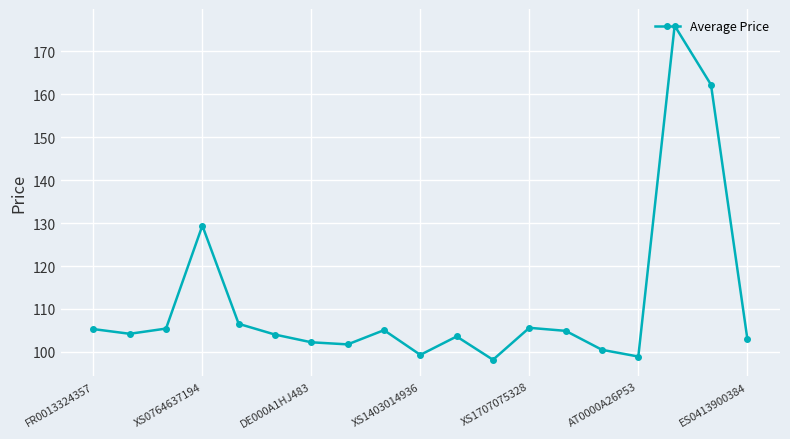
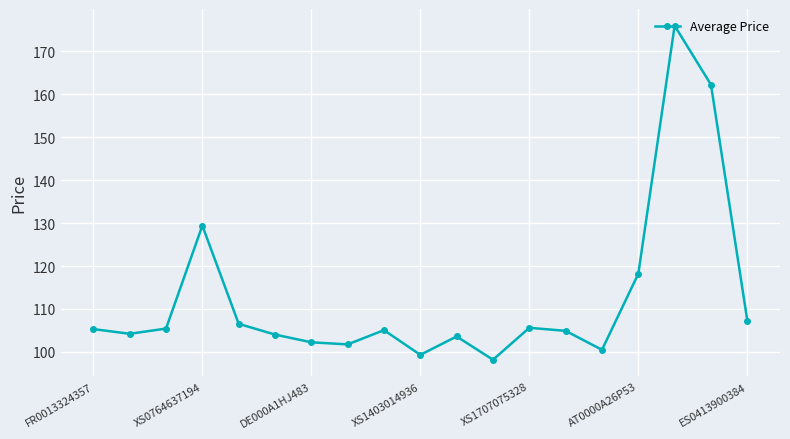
  {
    "FR0013324357": 105,
    "XS0764637194": 129,
    "DE000A1HJ483": 102,
    "XS1403014936": 99,
    "XS1707075328": 106,
-   "AT0000A26P53": 99,
-   "ES0413900384": 103
+   "AT0000A26P53": 118,
+   "ES0413900384": 107
  }
